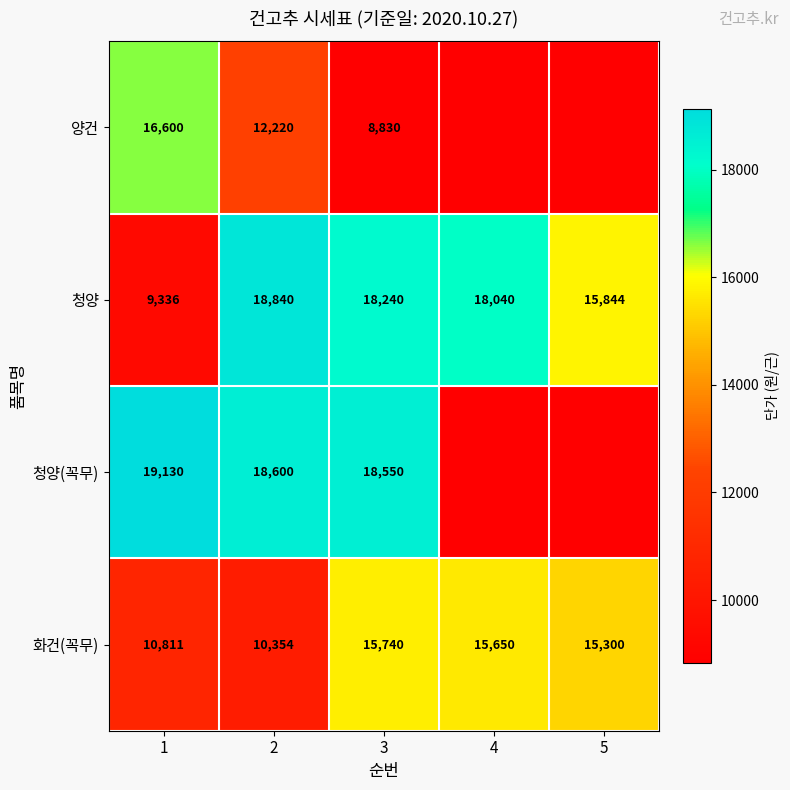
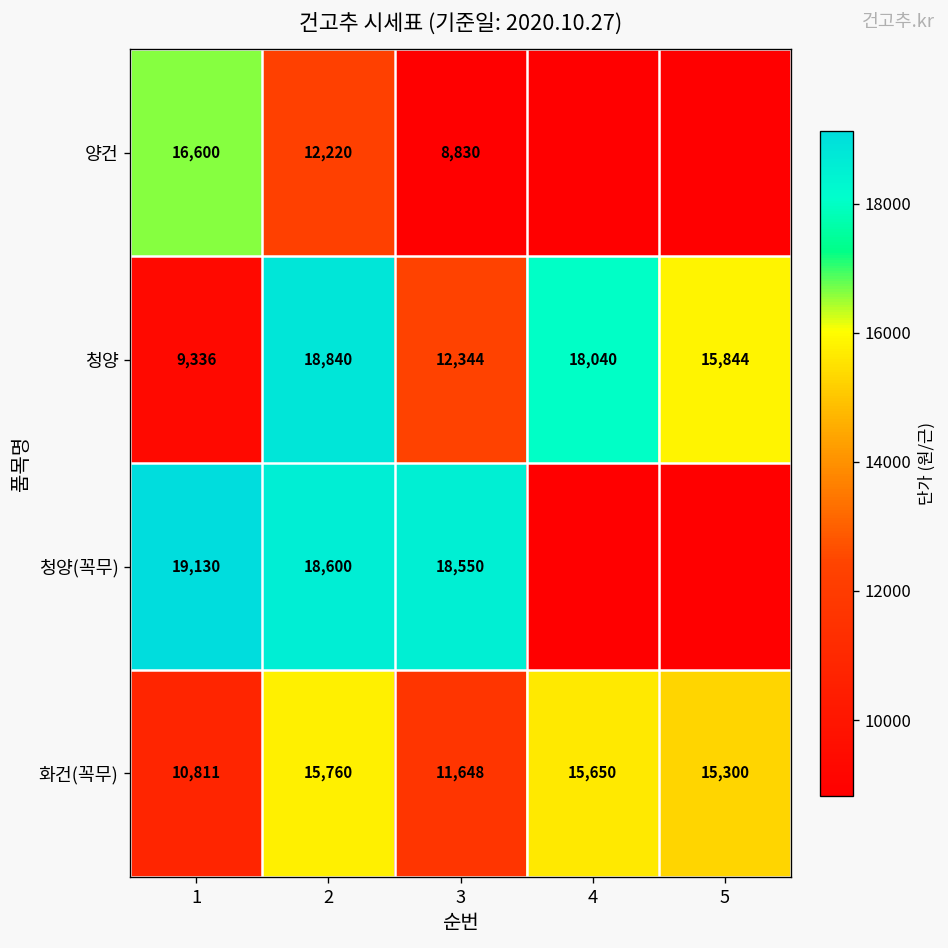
  {
    "양건": {
      "1": "16,600",
      "2": "12,220",
      "3": "8,830"
    },
    "청양": {
      "1": "9,336",
      "2": "18,840",
-     "3": "18,240",
+     "3": "12,344",
      "4": "18,040",
      "5": "15,844"
    },
    "청양(꼭무)": {
      "1": "19,130",
      "2": "18,600",
      "3": "18,550"
    },
    "화건(꼭무)": {
      "1": "10,811",
-     "2": "10,354",
-     "3": "15,740",
+     "2": "15,760",
+     "3": "11,648",
      "4": "15,650",
      "5": "15,300"
    }
  }
